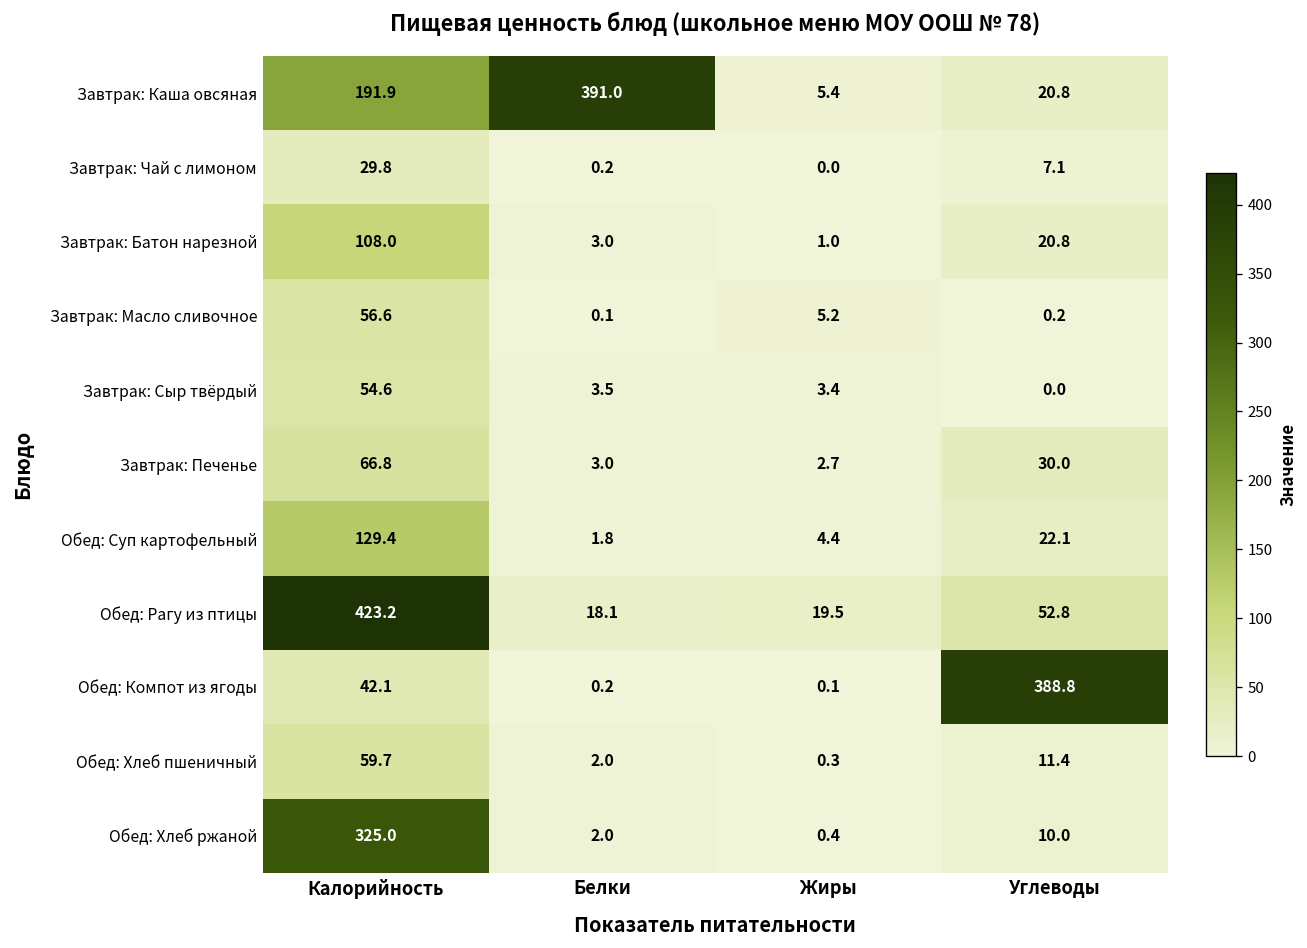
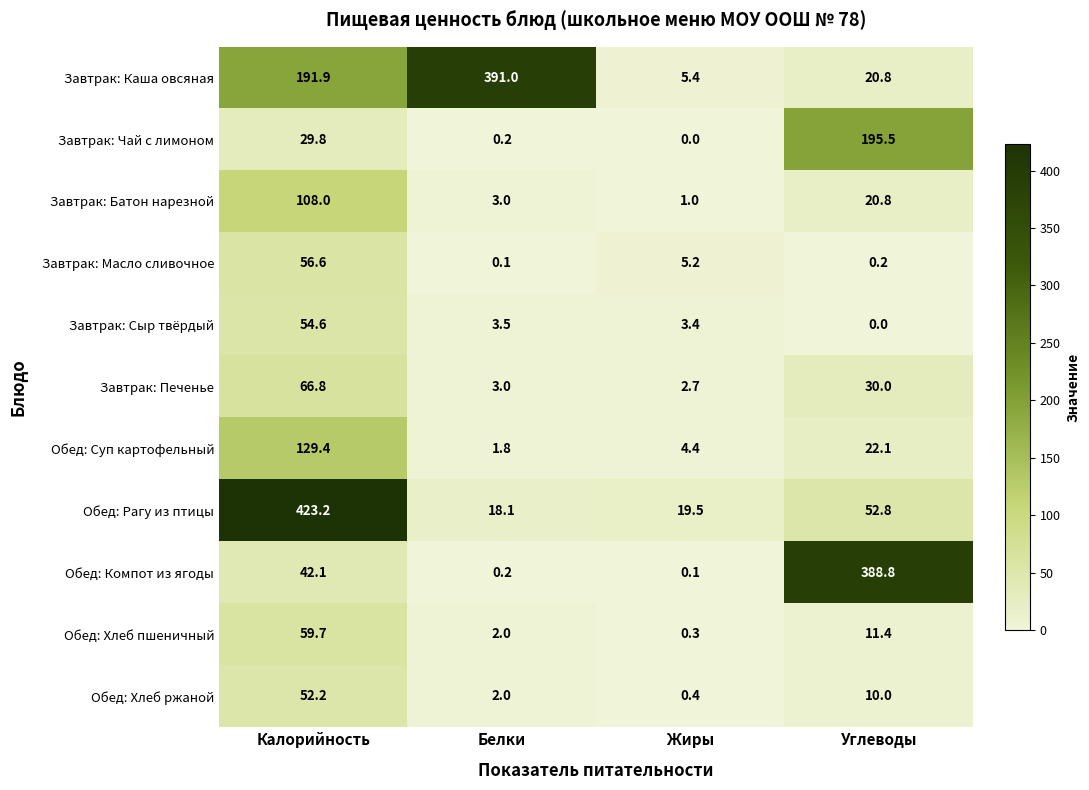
  {
    "Завтрак: Каша овсяная": {
      "Калорийность": 191.9,
      "Белки": 391.0,
      "Жиры": 5.4,
      "Углеводы": 20.8
    },
    "Завтрак: Чай с лимоном": {
      "Калорийность": 29.8,
      "Белки": 0.2,
      "Жиры": 0.0,
-     "Углеводы": 7.1
+     "Углеводы": 195.5
    },
    "Завтрак: Батон нарезной": {
      "Калорийность": 108.0,
      "Белки": 3.0,
      "Жиры": 1.0,
      "Углеводы": 20.8
    },
    "Завтрак: Масло сливочное": {
      "Калорийность": 56.6,
      "Белки": 0.1,
      "Жиры": 5.2,
      "Углеводы": 0.2
    },
    "Завтрак: Сыр твёрдый": {
      "Калорийность": 54.6,
      "Белки": 3.5,
      "Жиры": 3.4,
      "Углеводы": 0.0
    },
    "Завтрак: Печенье": {
      "Калорийность": 66.8,
      "Белки": 3.0,
      "Жиры": 2.7,
      "Углеводы": 30.0
    },
    "Обед: Суп картофельный": {
      "Калорийность": 129.4,
      "Белки": 1.8,
      "Жиры": 4.4,
      "Углеводы": 22.1
    },
    "Обед: Рагу из птицы": {
      "Калорийность": 423.2,
      "Белки": 18.1,
      "Жиры": 19.5,
      "Углеводы": 52.8
    },
    "Обед: Компот из ягоды": {
      "Калорийность": 42.1,
      "Белки": 0.2,
      "Жиры": 0.1,
      "Углеводы": 388.8
    },
    "Обед: Хлеб пшеничный": {
      "Калорийность": 59.7,
      "Белки": 2.0,
      "Жиры": 0.3,
      "Углеводы": 11.4
    },
    "Обед: Хлеб ржаной": {
-     "Калорийность": 325.0,
+     "Калорийность": 52.2,
      "Белки": 2.0,
      "Жиры": 0.4,
      "Углеводы": 10.0
    }
  }
